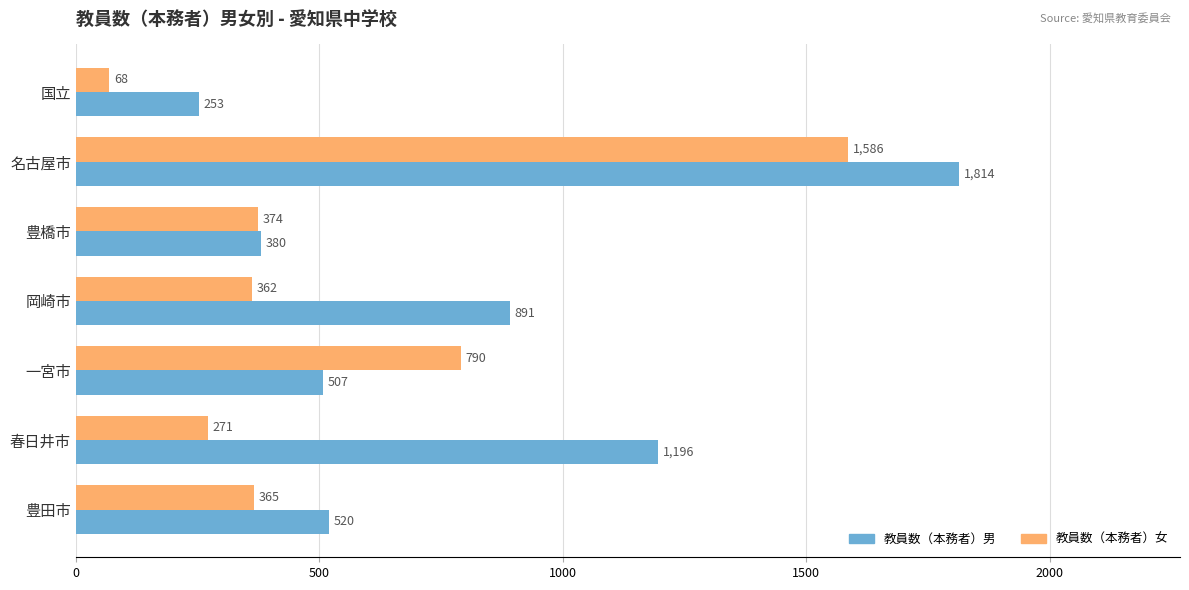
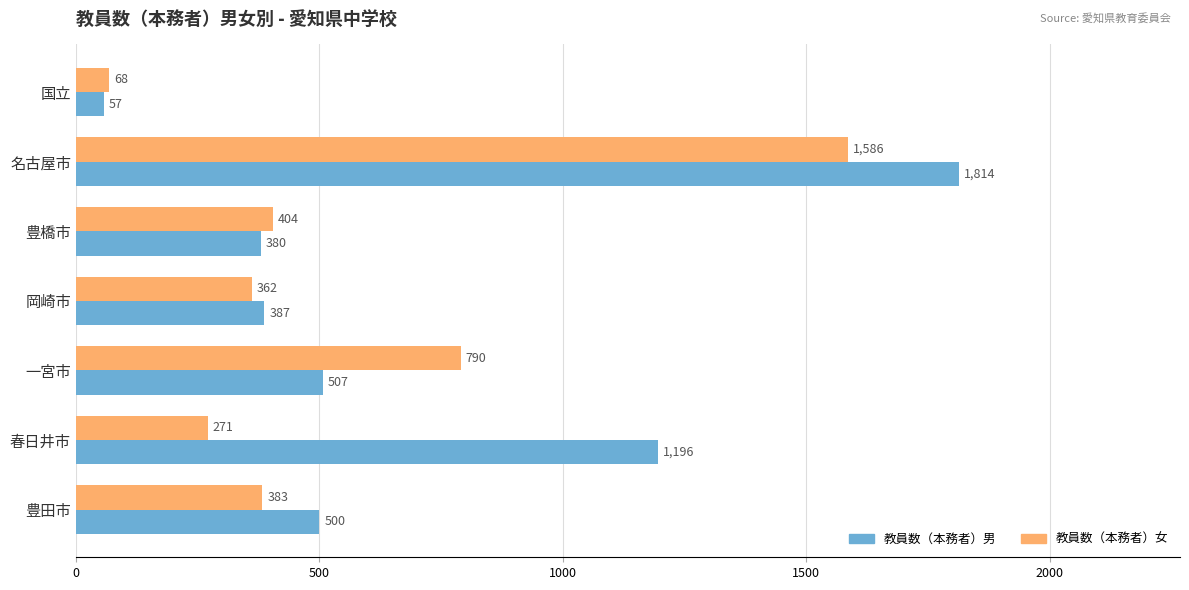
  {
    "教員数（本務者）男": {
-     "国立": "253",
+     "国立": "57",
      "名古屋市": "1,814",
      "豊橋市": "380",
-     "岡崎市": "891",
+     "岡崎市": "387",
      "一宮市": "507",
      "春日井市": "1,196",
-     "豊田市": "520"
+     "豊田市": "500"
    },
    "教員数（本務者）女": {
      "国立": "68",
      "名古屋市": "1,586",
-     "豊橋市": "374",
+     "豊橋市": "404",
      "岡崎市": "362",
      "一宮市": "790",
      "春日井市": "271",
-     "豊田市": "365"
+     "豊田市": "383"
    }
  }
